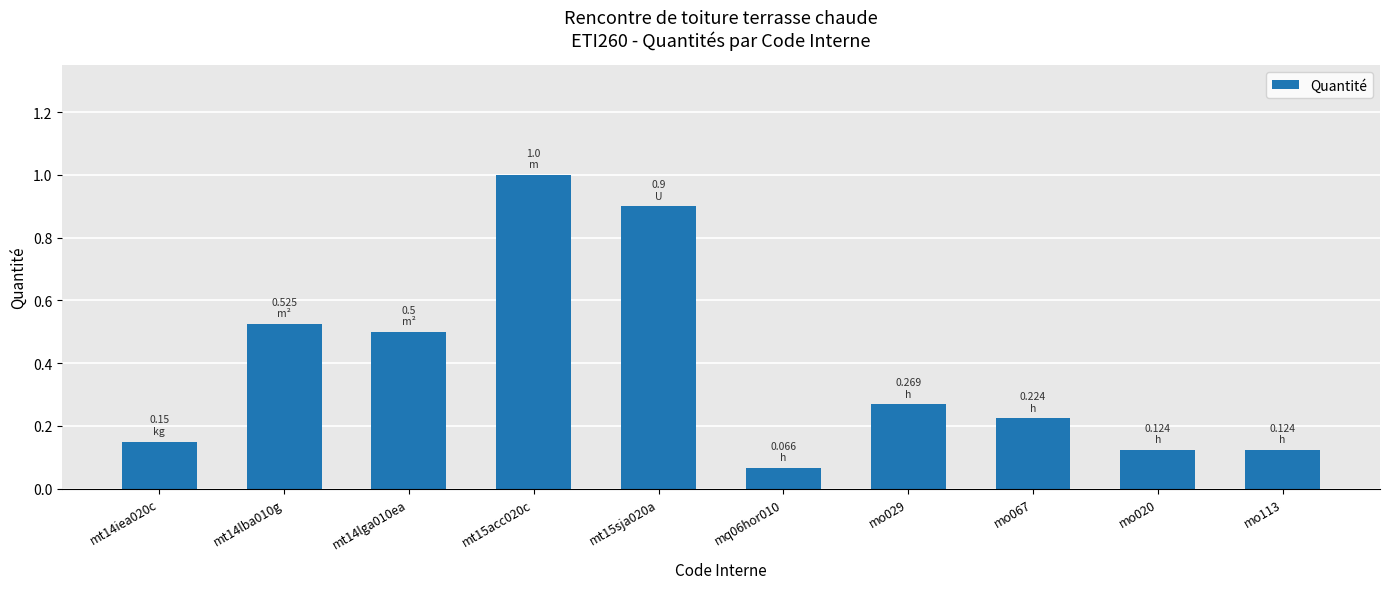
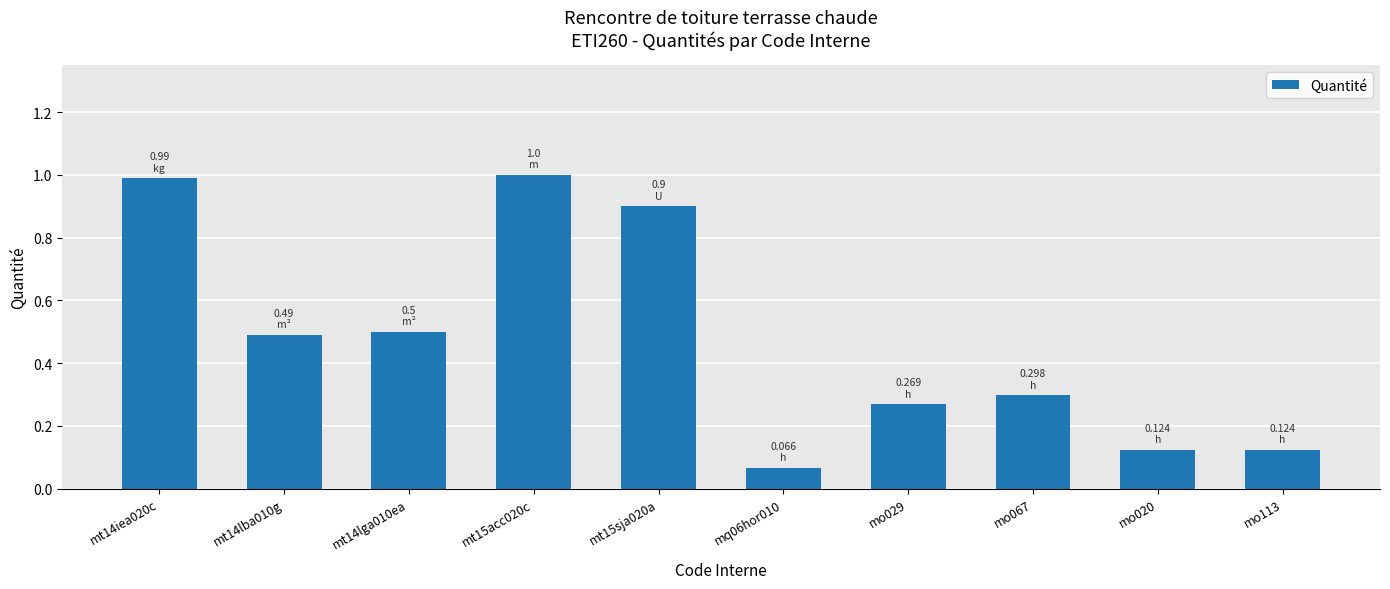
  {
-   "mt14iea020c": 0.15,
-   "mt14lba010g": 0.525,
+   "mt14iea020c": 0.99,
+   "mt14lba010g": 0.49,
    "mt14lga010ea": 0.5,
    "mt15acc020c": 1.0,
    "mt15sja020a": 0.9,
    "mq06hor010": 0.066,
    "mo029": 0.269,
-   "mo067": 0.224,
+   "mo067": 0.298,
    "mo020": 0.124,
    "mo113": 0.124
  }
